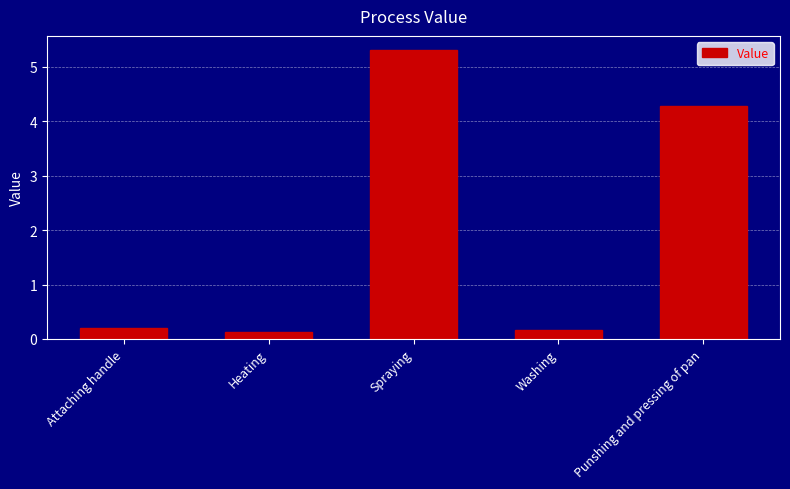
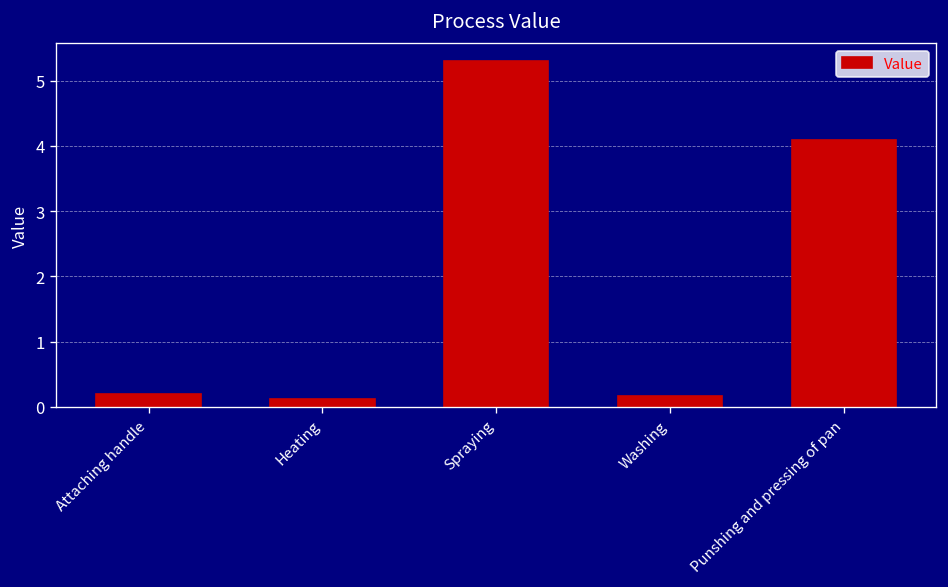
  {
    "Attaching handle": 0.2,
    "Heating": 0.1,
    "Spraying": 5.3,
    "Washing": 0.2,
-   "Punshing and pressing of pan": 4.3
+   "Punshing and pressing of pan": 4.1
  }
